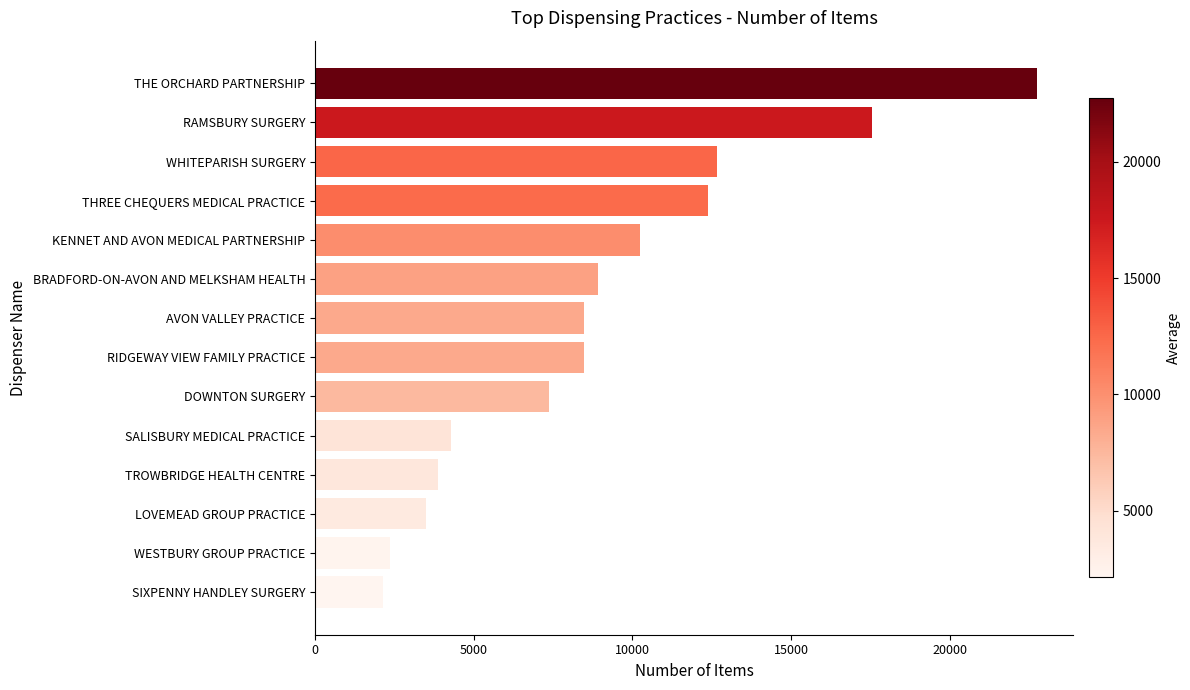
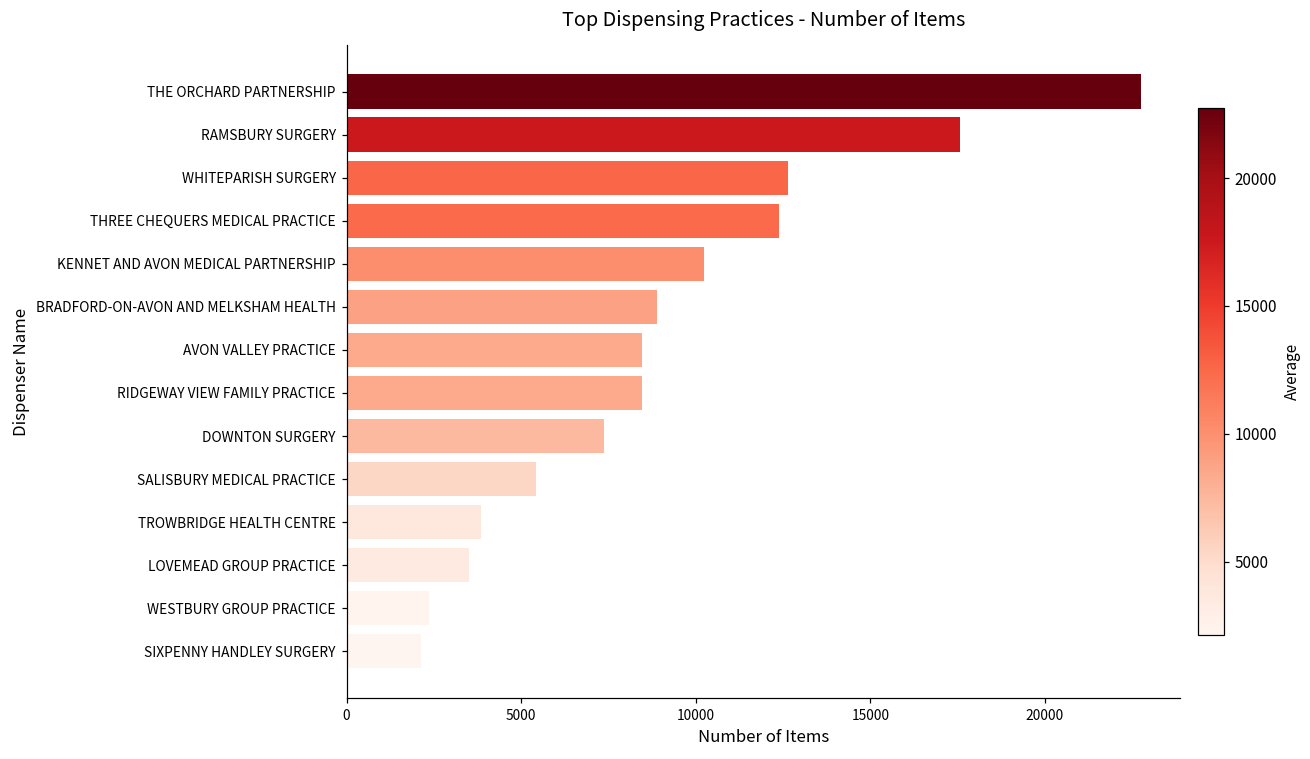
  {
    "THE ORCHARD PARTNERSHIP": 22700,
    "RAMSBURY SURGERY": 17600,
    "WHITEPARISH SURGERY": 12600,
    "THREE CHEQUERS MEDICAL PRACTICE": 12400,
    "KENNET AND AVON MEDICAL PARTNERSHIP": 10200,
    "BRADFORD-ON-AVON AND MELKSHAM HEALTH": 8900,
    "AVON VALLEY PRACTICE": 8500,
    "RIDGEWAY VIEW FAMILY PRACTICE": 8500,
    "DOWNTON SURGERY": 7400,
-   "SALISBURY MEDICAL PRACTICE": 4300,
+   "SALISBURY MEDICAL PRACTICE": 5400,
    "TROWBRIDGE HEALTH CENTRE": 3900,
    "LOVEMEAD GROUP PRACTICE": 3500,
    "WESTBURY GROUP PRACTICE": 2400,
    "SIXPENNY HANDLEY SURGERY": 2100
  }
